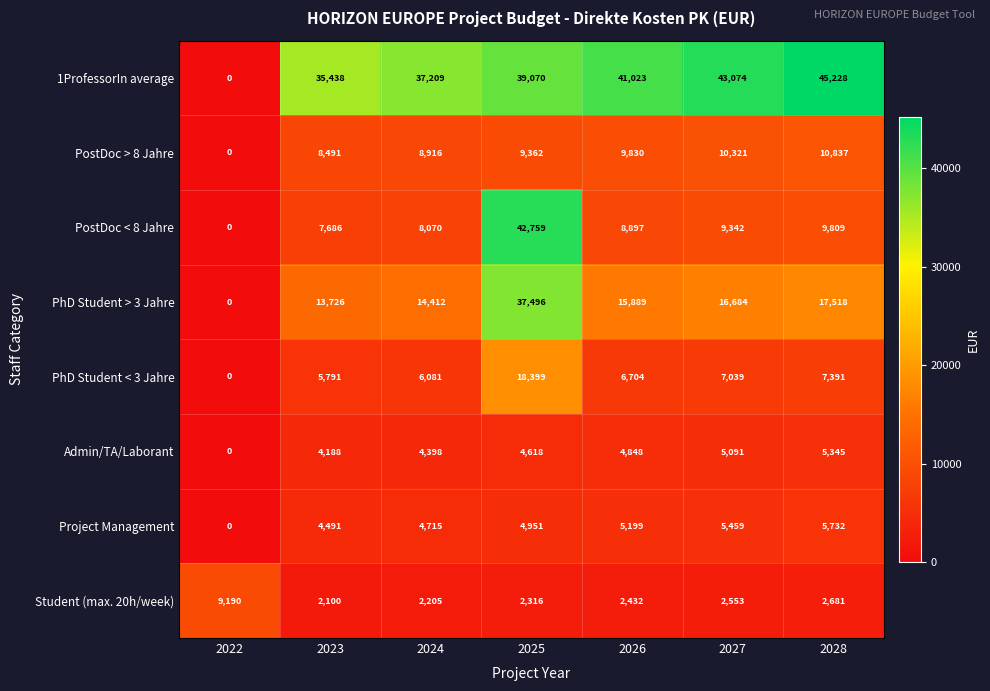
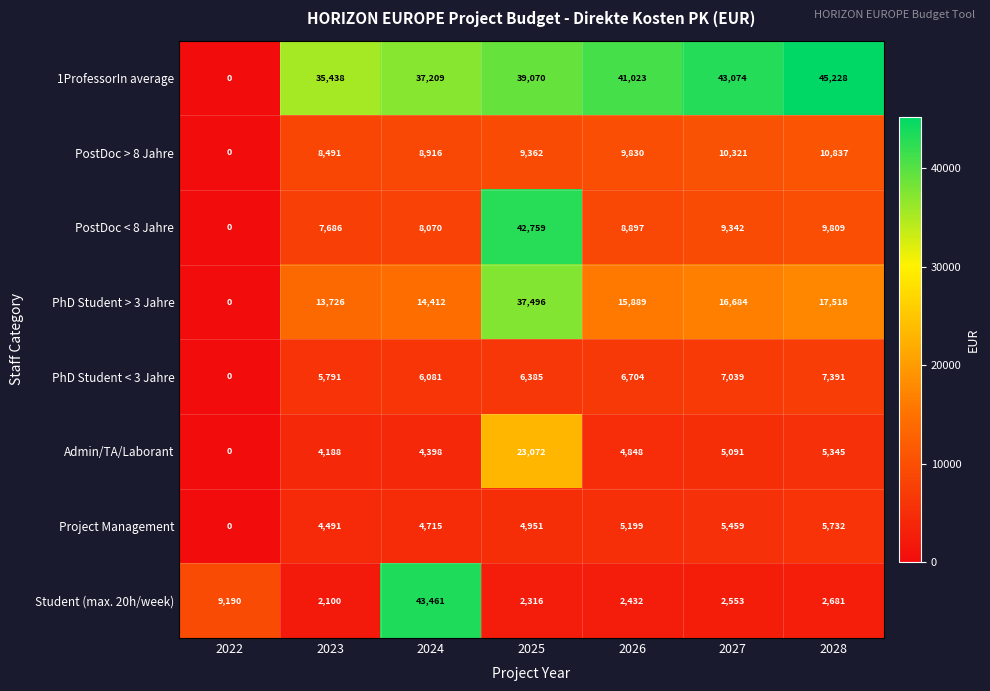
  {
    "1ProfessorIn average": {
      "2022": "0",
      "2023": "35,438",
      "2024": "37,209",
      "2025": "39,070",
      "2026": "41,023",
      "2027": "43,074",
      "2028": "45,228"
    },
    "PostDoc > 8 Jahre": {
      "2022": "0",
      "2023": "8,491",
      "2024": "8,916",
      "2025": "9,362",
      "2026": "9,830",
      "2027": "10,321",
      "2028": "10,837"
    },
    "PostDoc < 8 Jahre": {
      "2022": "0",
      "2023": "7,686",
      "2024": "8,070",
      "2025": "42,759",
      "2026": "8,897",
      "2027": "9,342",
      "2028": "9,809"
    },
    "PhD Student > 3 Jahre": {
      "2022": "0",
      "2023": "13,726",
      "2024": "14,412",
      "2025": "37,496",
      "2026": "15,889",
      "2027": "16,684",
      "2028": "17,518"
    },
    "PhD Student < 3 Jahre": {
      "2022": "0",
      "2023": "5,791",
      "2024": "6,081",
-     "2025": "18,399",
+     "2025": "6,385",
      "2026": "6,704",
      "2027": "7,039",
      "2028": "7,391"
    },
    "Admin/TA/Laborant": {
      "2022": "0",
      "2023": "4,188",
      "2024": "4,398",
-     "2025": "4,618",
+     "2025": "23,072",
      "2026": "4,848",
      "2027": "5,091",
      "2028": "5,345"
    },
    "Project Management": {
      "2022": "0",
      "2023": "4,491",
      "2024": "4,715",
      "2025": "4,951",
      "2026": "5,199",
      "2027": "5,459",
      "2028": "5,732"
    },
    "Student (max. 20h/week)": {
      "2022": "9,190",
      "2023": "2,100",
-     "2024": "2,205",
+     "2024": "43,461",
      "2025": "2,316",
      "2026": "2,432",
      "2027": "2,553",
      "2028": "2,681"
    }
  }
